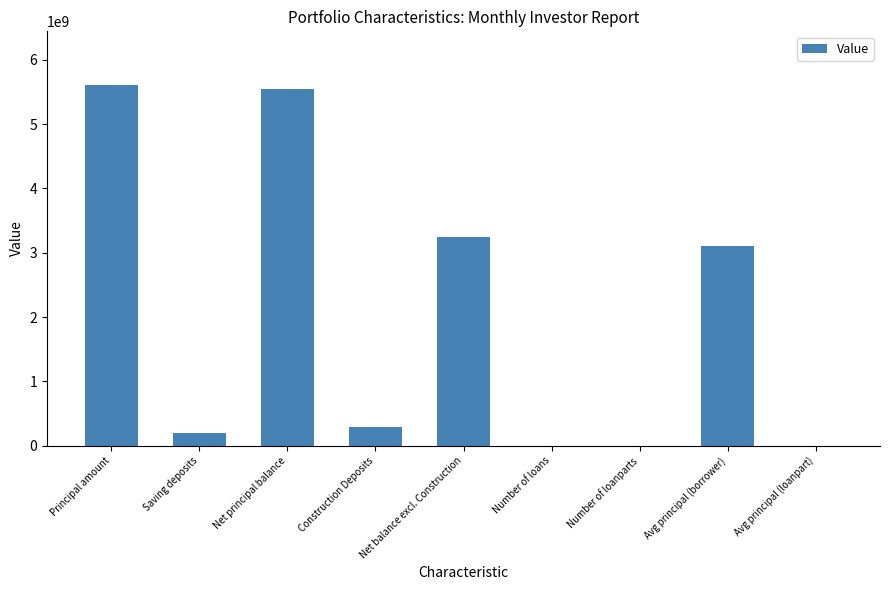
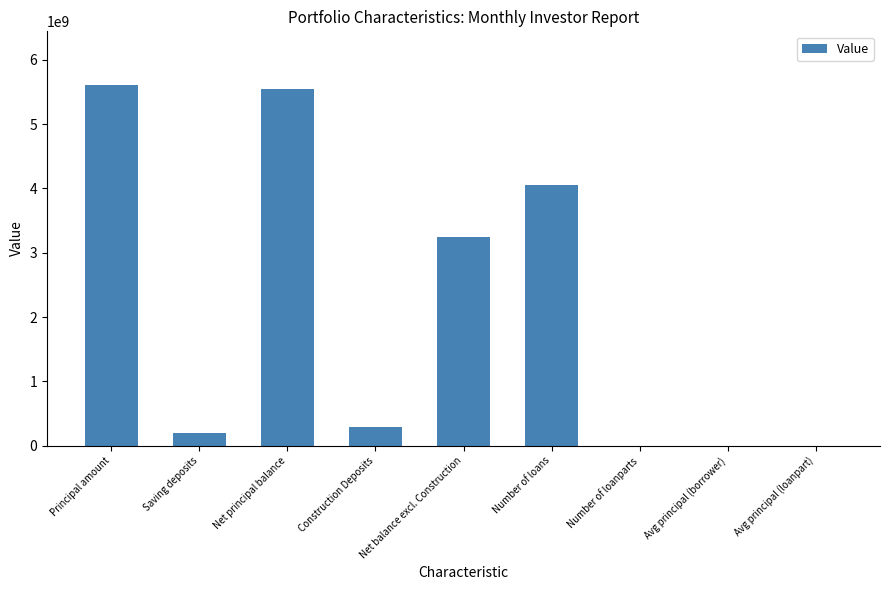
  {
    "Principal amount": 5600000000,
    "Saving deposits": 200000000,
    "Net principal balance": 5500000000,
    "Construction Deposits": 300000000,
    "Net balance excl. Construction": 3200000000,
-   "Number of loans": 0,
-   "Avg principal (borrower)": 3100000000
+   "Number of loans": 4000000000,
+   "Avg principal (borrower)": 0
  }
